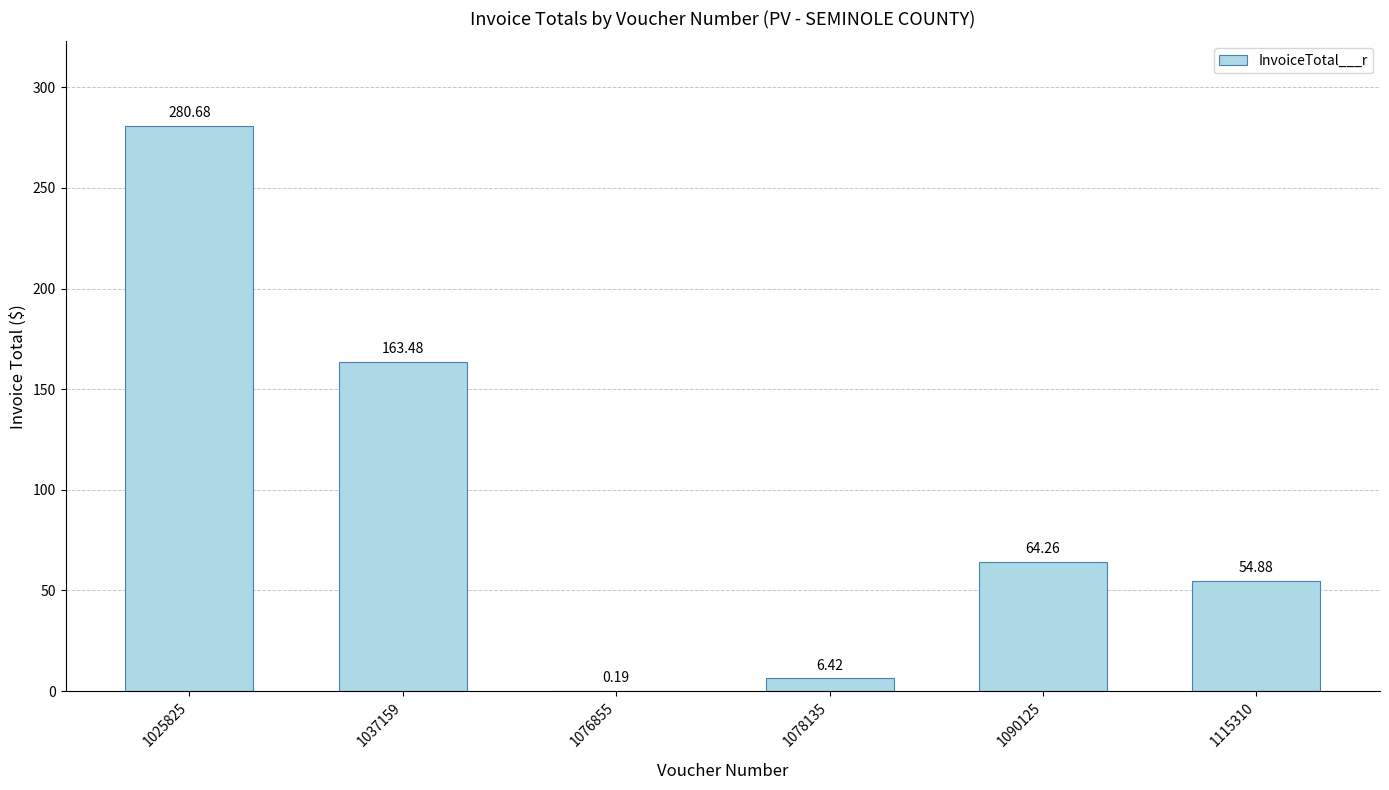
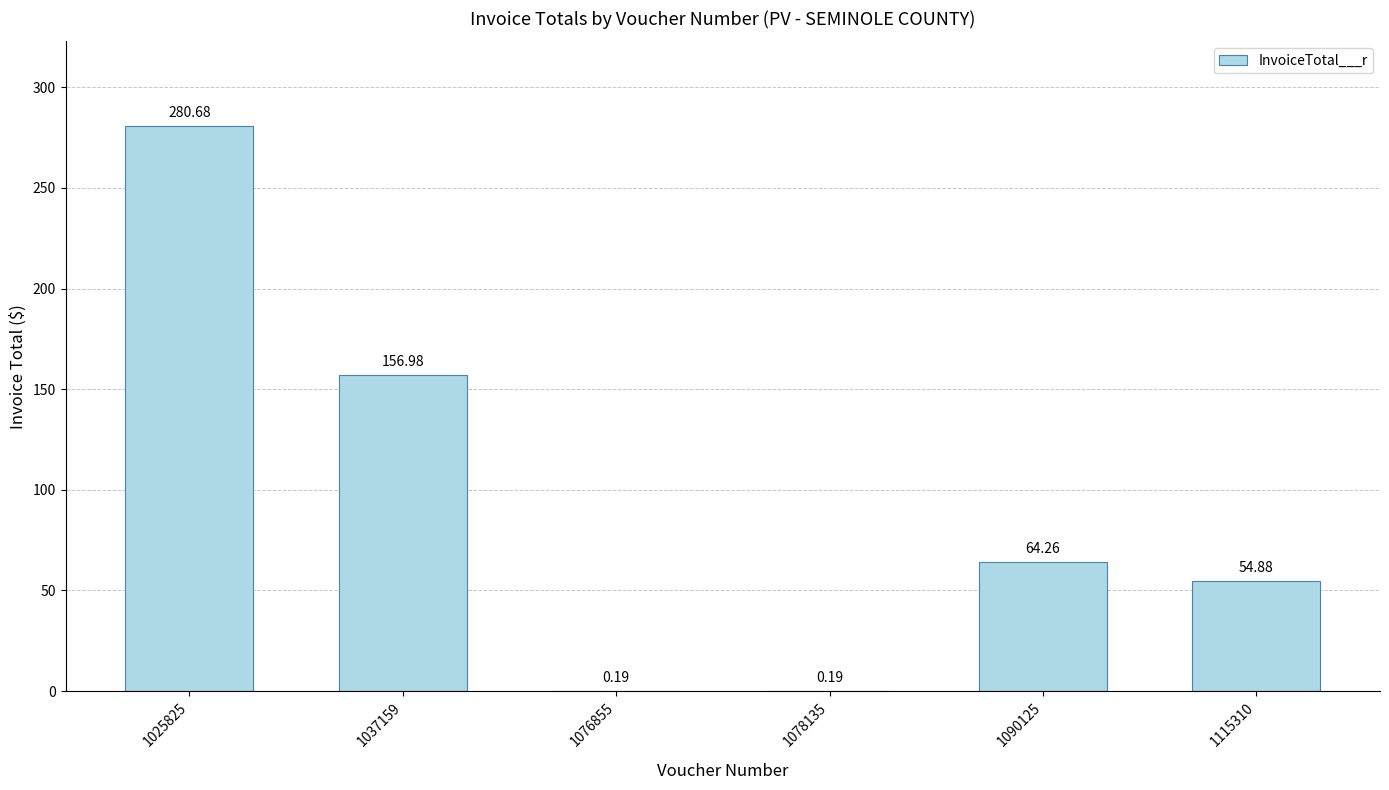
  {
    "1025825": 280.68,
-   "1037159": 163.48,
+   "1037159": 156.98,
    "1076855": 0.19,
-   "1078135": 6.42,
+   "1078135": 0.19,
    "1090125": 64.26,
    "1115310": 54.88
  }
